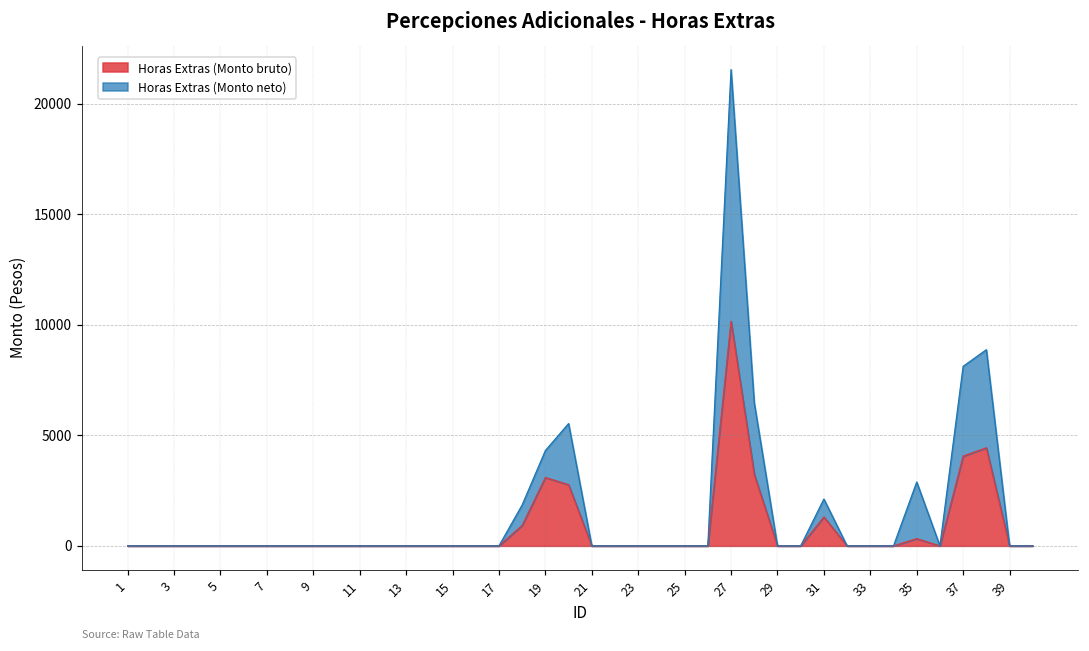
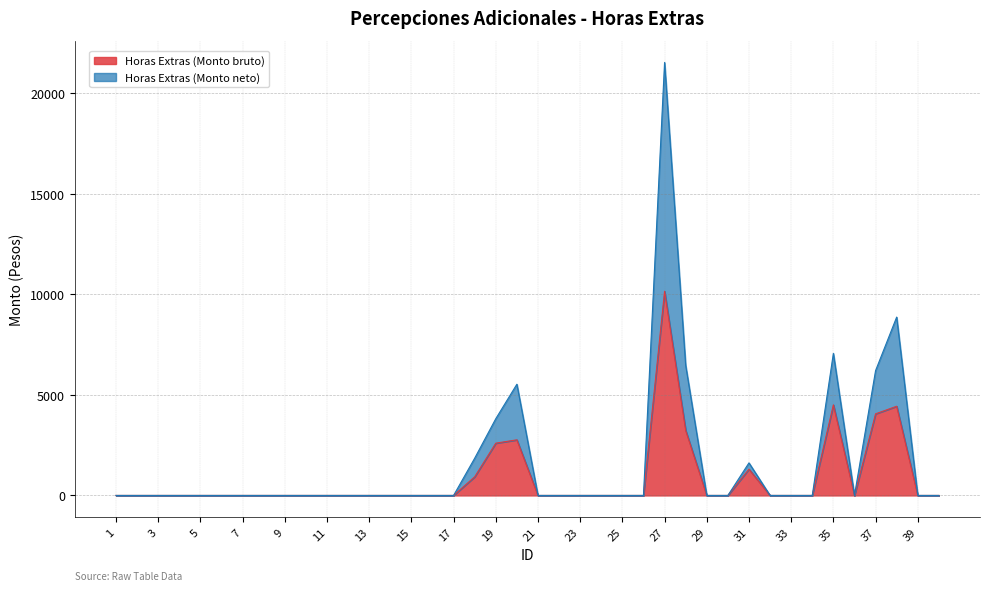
  {
    "Horas Extras (Monto bruto)": {
-     "19": 3100,
+     "19": 2600,
      "27": 10200,
      "31": 1300,
-     "35": 300,
+     "35": 4500,
      "37": 4100
    },
    "Horas Extras (Monto neto)": {
      "19": 1200,
      "27": 11400,
-     "31": 800,
+     "31": 300,
      "35": 2600,
-     "37": 4100
+     "37": 2100
    }
  }
